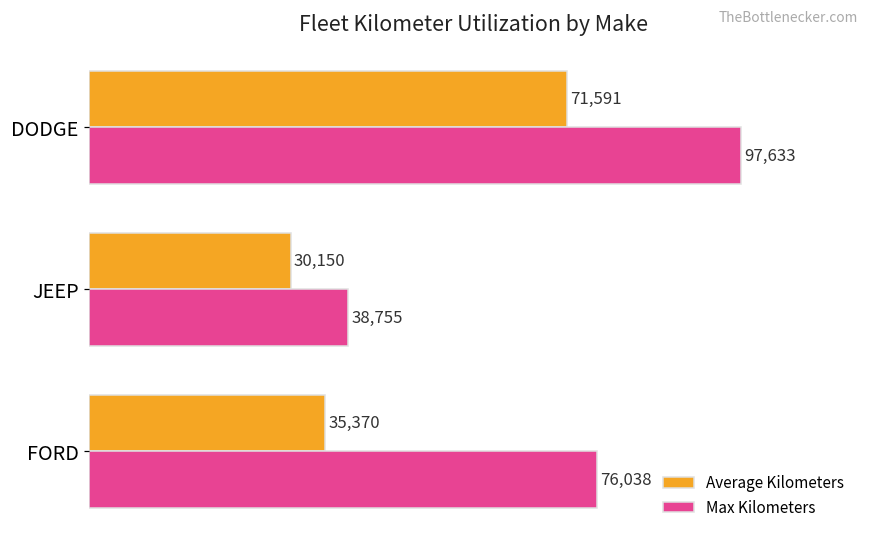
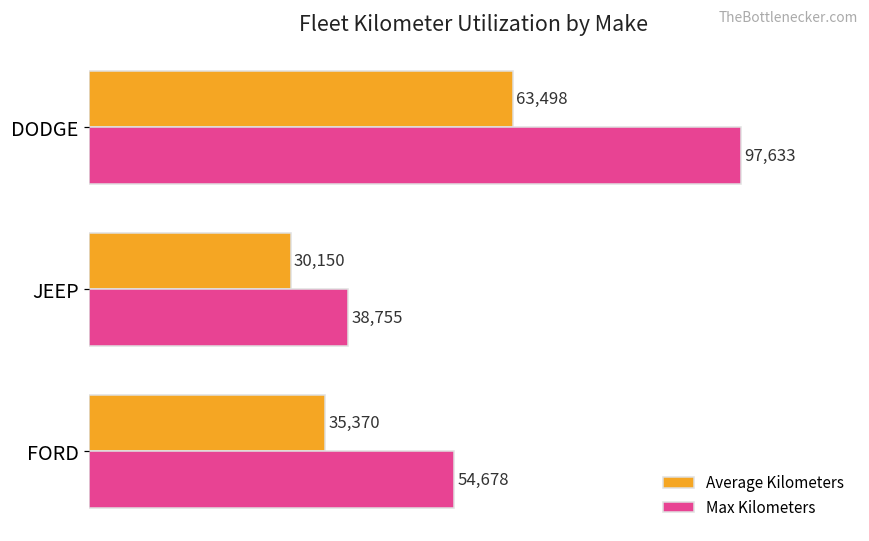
  {
    "Average Kilometers": {
-     "DODGE": "71,591",
+     "DODGE": "63,498",
      "JEEP": "30,150",
      "FORD": "35,370"
    },
    "Max Kilometers": {
      "DODGE": "97,633",
      "JEEP": "38,755",
-     "FORD": "76,038"
+     "FORD": "54,678"
    }
  }
